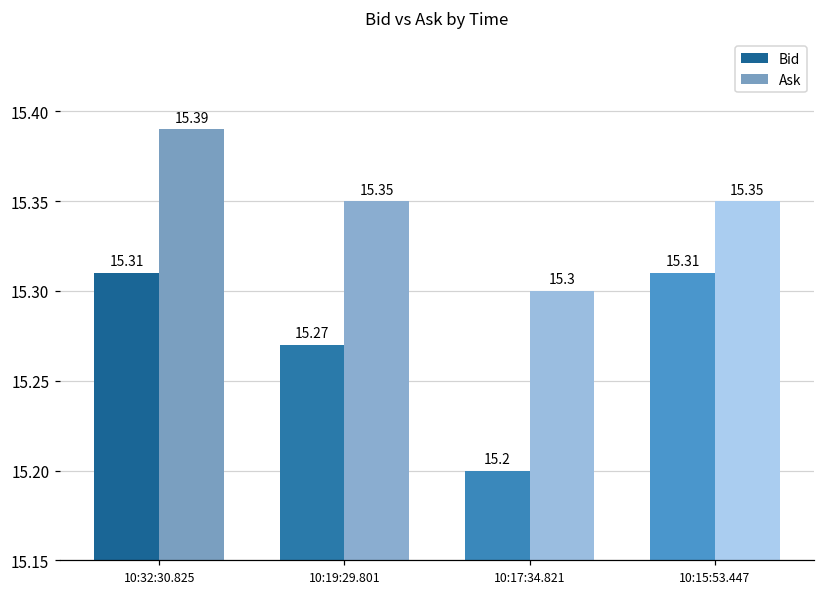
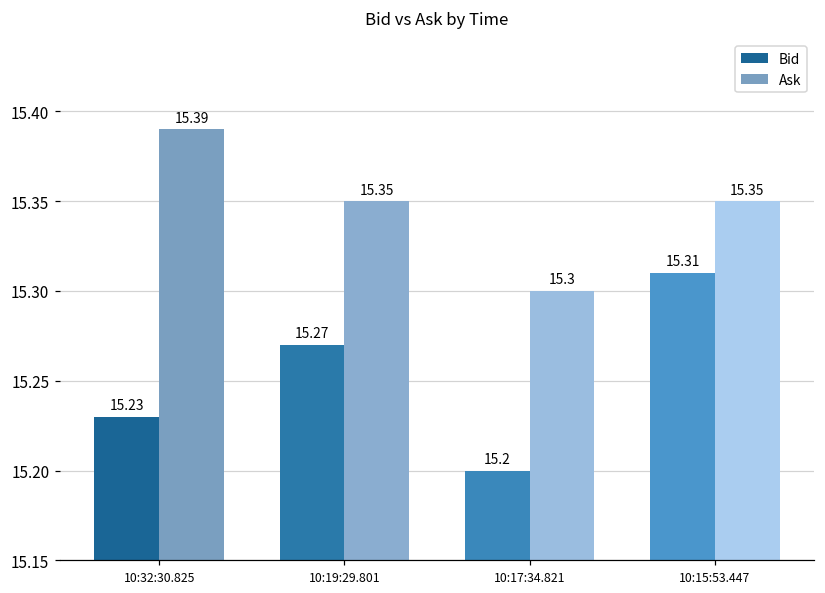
  {
    "Bid": {
-     "10:32:30.825": 15.31,
+     "10:32:30.825": 15.23,
      "10:19:29.801": 15.27,
      "10:17:34.821": 15.2,
      "10:15:53.447": 15.31
    },
    "Ask": {
      "10:32:30.825": 15.39,
      "10:19:29.801": 15.35,
      "10:17:34.821": 15.3,
      "10:15:53.447": 15.35
    }
  }
